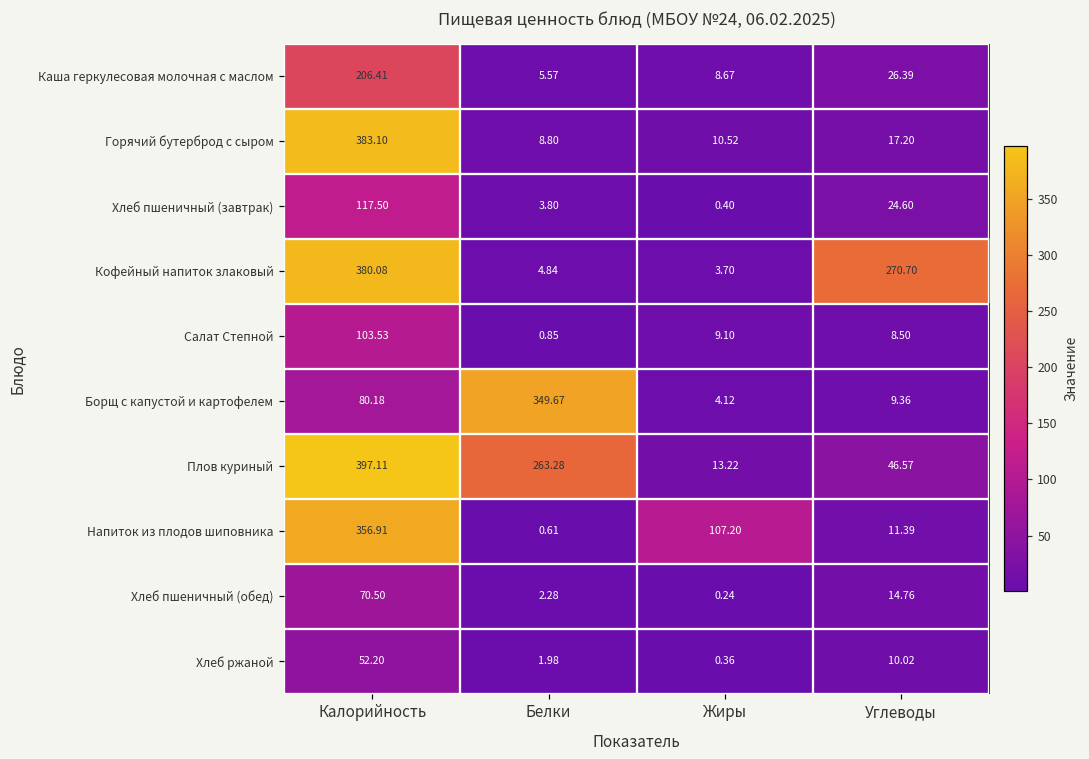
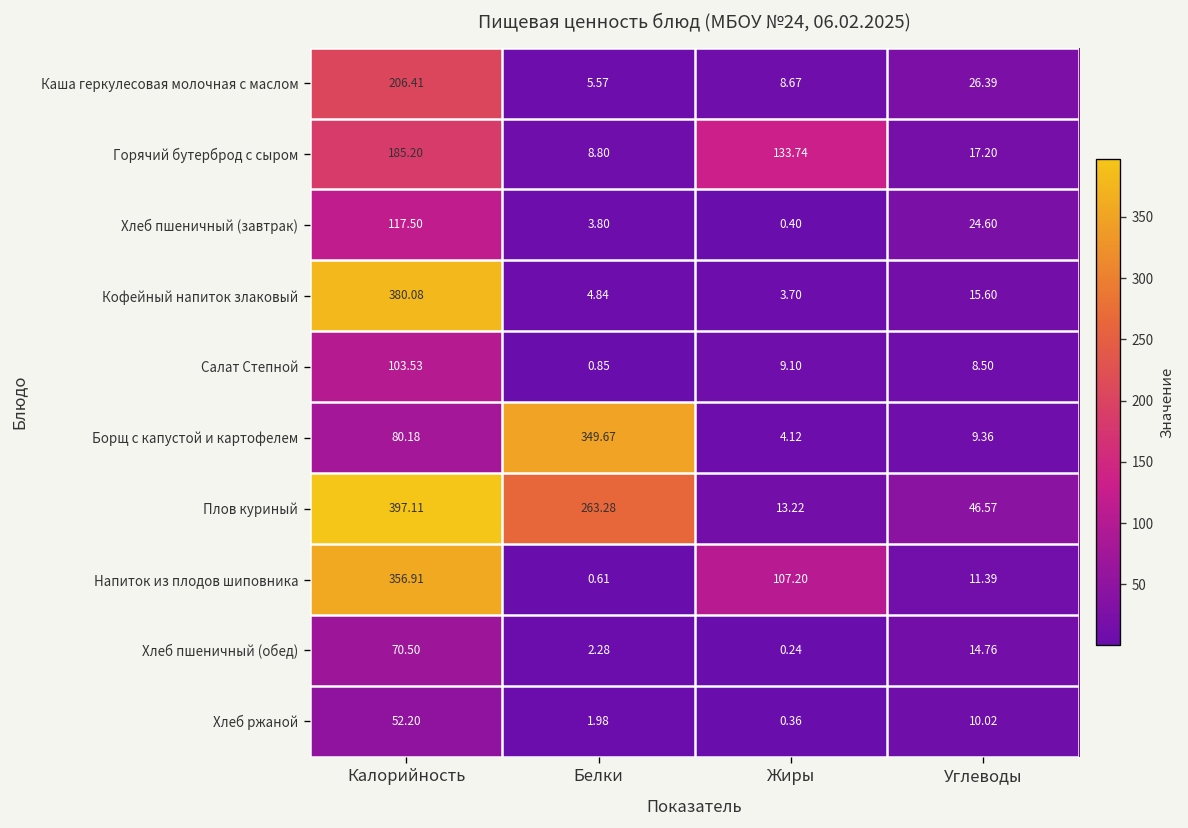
  {
    "Каша геркулесовая молочная с маслом": {
      "Калорийность": 206.41,
      "Белки": 5.57,
      "Жиры": 8.67,
      "Углеводы": 26.39
    },
    "Горячий бутерброд с сыром": {
-     "Калорийность": 383.10,
+     "Калорийность": 185.20,
      "Белки": 8.80,
-     "Жиры": 10.52,
+     "Жиры": 133.74,
      "Углеводы": 17.20
    },
    "Хлеб пшеничный (завтрак)": {
      "Калорийность": 117.50,
      "Белки": 3.80,
      "Жиры": 0.40,
      "Углеводы": 24.60
    },
    "Кофейный напиток злаковый": {
      "Калорийность": 380.08,
      "Белки": 4.84,
      "Жиры": 3.70,
-     "Углеводы": 270.70
+     "Углеводы": 15.60
    },
    "Салат Степной": {
      "Калорийность": 103.53,
      "Белки": 0.85,
      "Жиры": 9.10,
      "Углеводы": 8.50
    },
    "Борщ с капустой и картофелем": {
      "Калорийность": 80.18,
      "Белки": 349.67,
      "Жиры": 4.12,
      "Углеводы": 9.36
    },
    "Плов куриный": {
      "Калорийность": 397.11,
      "Белки": 263.28,
      "Жиры": 13.22,
      "Углеводы": 46.57
    },
    "Напиток из плодов шиповника": {
      "Калорийность": 356.91,
      "Белки": 0.61,
      "Жиры": 107.20,
      "Углеводы": 11.39
    },
    "Хлеб пшеничный (обед)": {
      "Калорийность": 70.50,
      "Белки": 2.28,
      "Жиры": 0.24,
      "Углеводы": 14.76
    },
    "Хлеб ржаной": {
      "Калорийность": 52.20,
      "Белки": 1.98,
      "Жиры": 0.36,
      "Углеводы": 10.02
    }
  }
